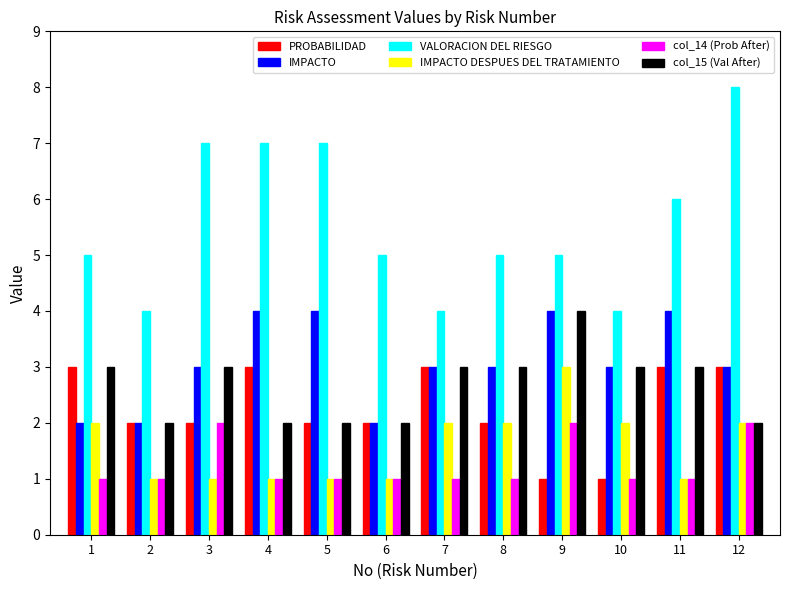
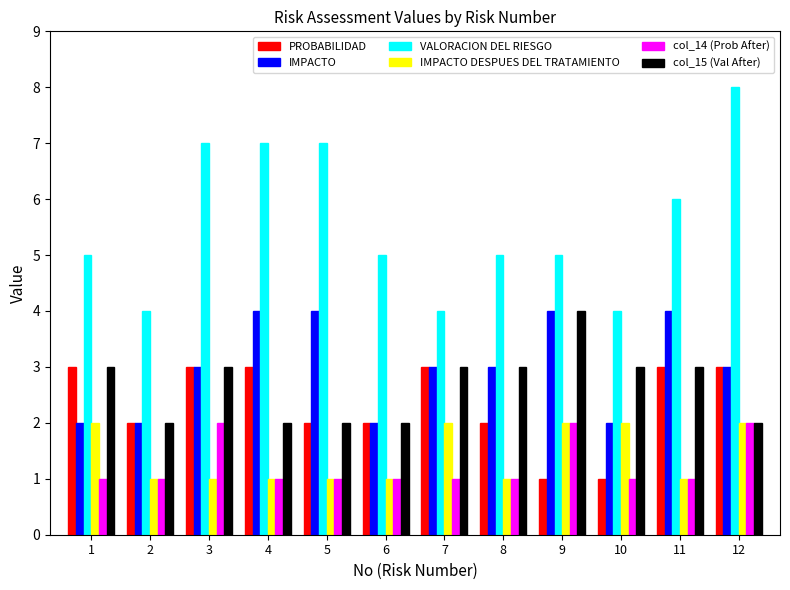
  {
    "PROBABILIDAD": {
      "1": 3,
      "2": 2,
-     "3": 2,
+     "3": 3,
      "4": 3,
      "5": 2,
      "6": 2,
      "7": 3,
      "8": 2,
      "9": 1,
      "10": 1,
      "11": 3,
      "12": 3
    },
    "IMPACTO": {
      "1": 2,
      "2": 2,
      "3": 3,
      "4": 4,
      "5": 4,
      "6": 2,
      "7": 3,
      "8": 3,
      "9": 4,
-     "10": 3,
+     "10": 2,
      "11": 4,
      "12": 3
    },
    "VALORACION DEL RIESGO": {
      "1": 5,
      "2": 4,
      "3": 7,
      "4": 7,
      "5": 7,
      "6": 5,
      "7": 4,
      "8": 5,
      "9": 5,
      "10": 4,
      "11": 6,
      "12": 8
    },
    "IMPACTO DESPUES DEL TRATAMIENTO": {
      "1": 2,
      "2": 1,
      "3": 1,
      "4": 1,
      "5": 1,
      "6": 1,
      "7": 2,
-     "8": 2,
-     "9": 3,
+     "8": 1,
+     "9": 2,
      "10": 2,
      "11": 1,
      "12": 2
    },
    "col_14 (Prob After)": {
      "1": 1,
      "2": 1,
      "3": 2,
      "4": 1,
      "5": 1,
      "6": 1,
      "7": 1,
      "8": 1,
      "9": 2,
      "10": 1,
      "11": 1,
      "12": 2
    },
    "col_15 (Val After)": {
      "1": 3,
      "2": 2,
      "3": 3,
      "4": 2,
      "5": 2,
      "6": 2,
      "7": 3,
      "8": 3,
      "9": 4,
      "10": 3,
      "11": 3,
      "12": 2
    }
  }
